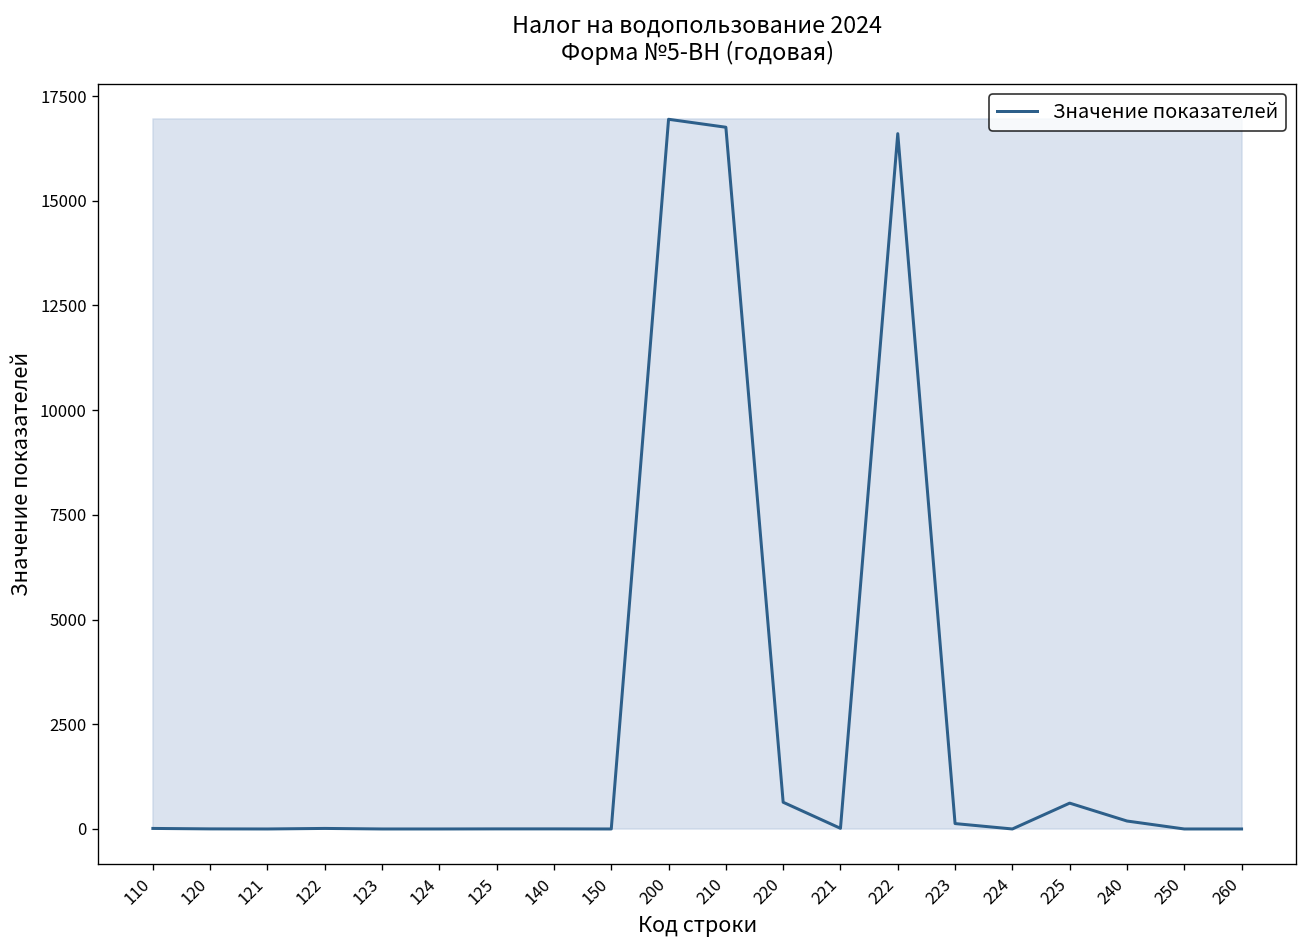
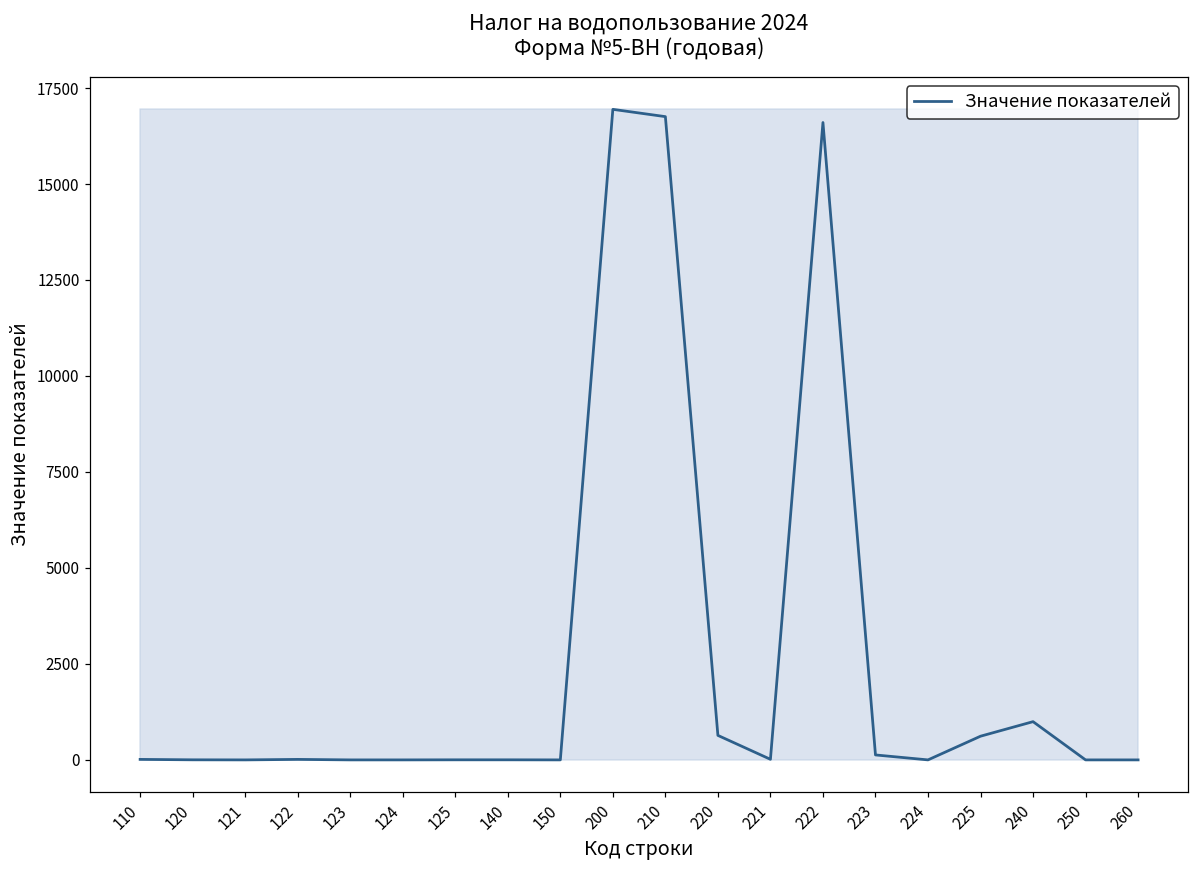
  {
    "Значение показателей": {
      "110": 0,
      "120": 0,
      "121": 0,
      "122": 0,
      "123": 0,
      "124": 0,
      "125": 0,
      "140": 0,
      "150": 0,
      "210": 16800,
      "220": 600,
      "221": 0,
      "222": 16600,
      "223": 100,
      "224": 0,
      "225": 600,
-     "240": 200,
+     "240": 1000,
      "250": 0,
      "260": 0
    }
  }
